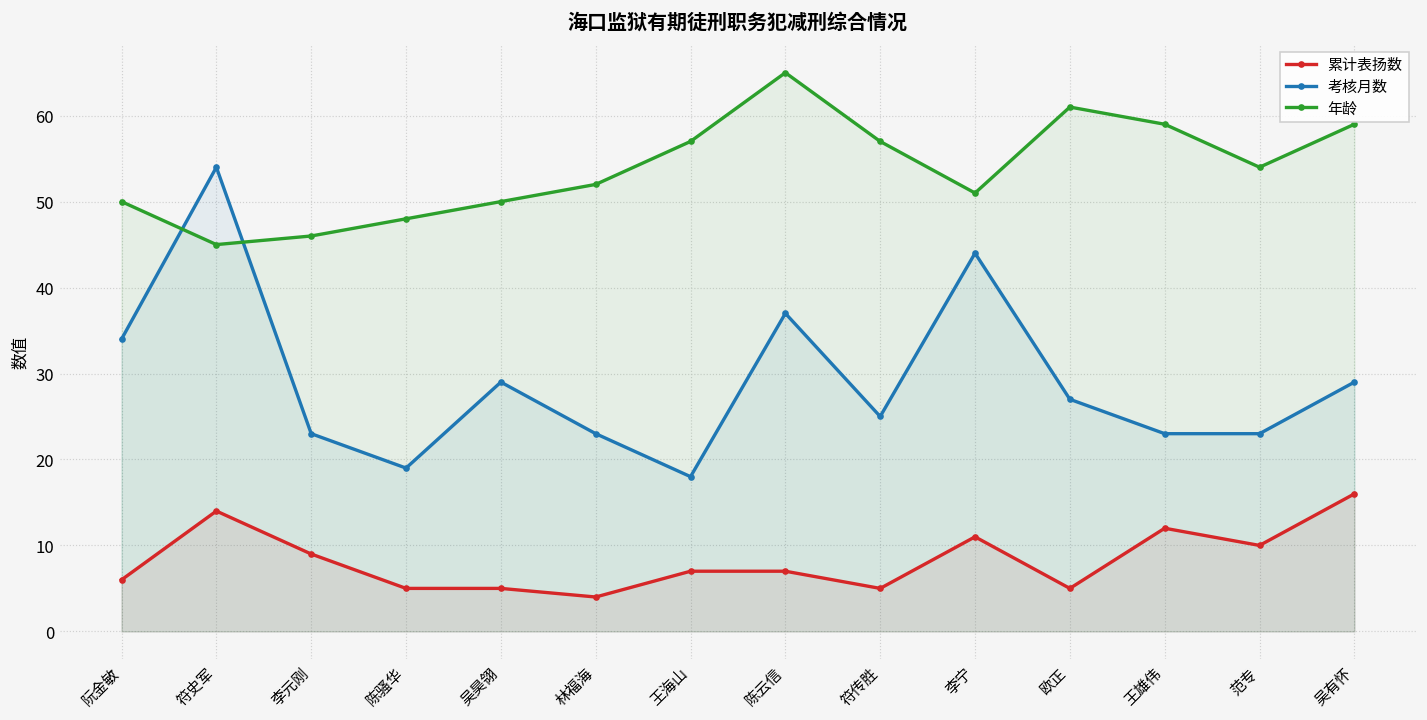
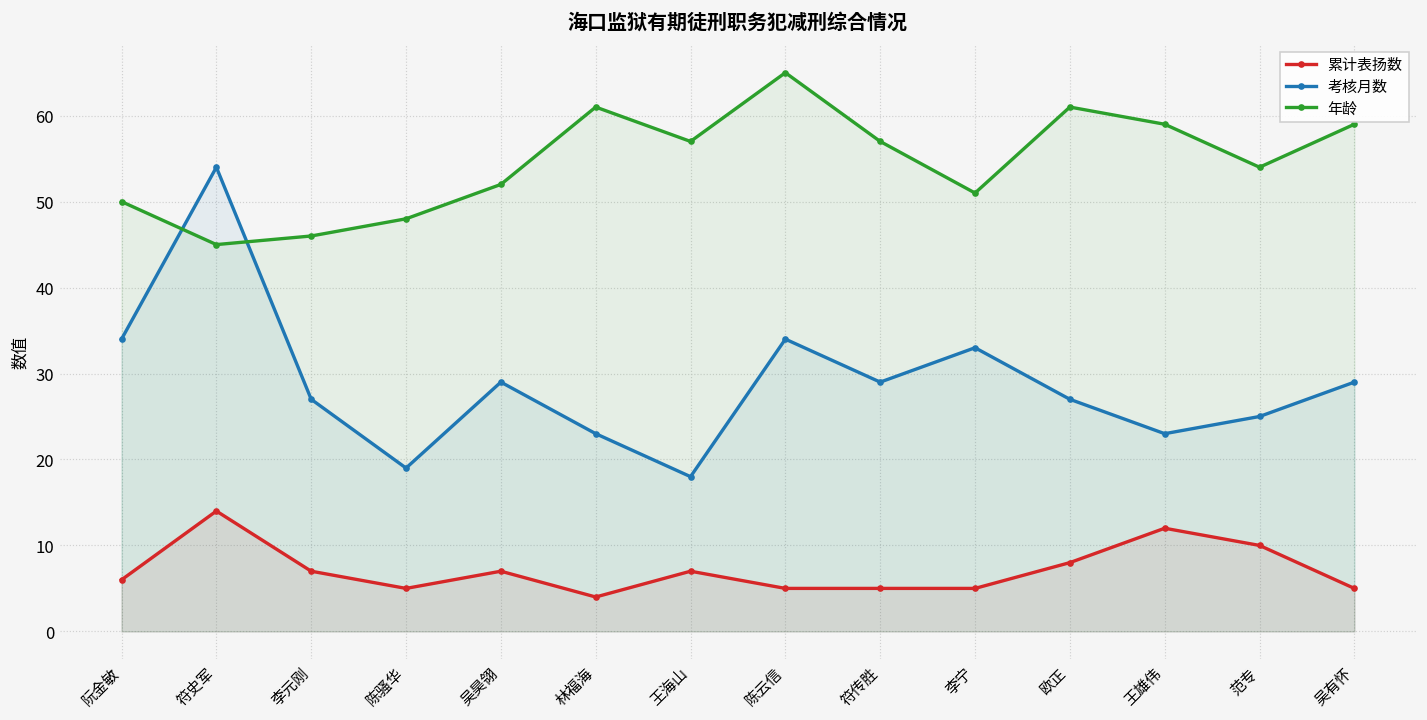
  {
    "累计表扬数": {
      "阮金敏": 6,
      "符史军": 14,
-     "李元刚": 9,
+     "李元刚": 7,
      "陈骚华": 5,
-     "吴昊翎": 5,
+     "吴昊翎": 7,
      "林福海": 4,
      "王海山": 7,
-     "陈云信": 7,
+     "陈云信": 5,
      "符传胜": 5,
-     "李宁": 11,
-     "欧正": 5,
+     "李宁": 5,
+     "欧正": 8,
      "王雄伟": 12,
      "范专": 10,
-     "吴有怀": 16
+     "吴有怀": 5
    },
    "考核月数": {
      "阮金敏": 34,
      "符史军": 54,
-     "李元刚": 23,
+     "李元刚": 27,
      "陈骚华": 19,
      "吴昊翎": 29,
      "林福海": 23,
      "王海山": 18,
-     "陈云信": 37,
-     "符传胜": 25,
-     "李宁": 44,
+     "陈云信": 34,
+     "符传胜": 29,
+     "李宁": 33,
      "欧正": 27,
      "王雄伟": 23,
-     "范专": 23,
+     "范专": 25,
      "吴有怀": 29
    },
    "年龄": {
      "阮金敏": 50,
      "符史军": 45,
      "李元刚": 46,
      "陈骚华": 48,
-     "吴昊翎": 50,
-     "林福海": 52,
+     "吴昊翎": 52,
+     "林福海": 61,
      "王海山": 57,
      "陈云信": 65,
      "符传胜": 57,
      "李宁": 51,
      "欧正": 61,
      "王雄伟": 59,
      "范专": 54
    }
  }
